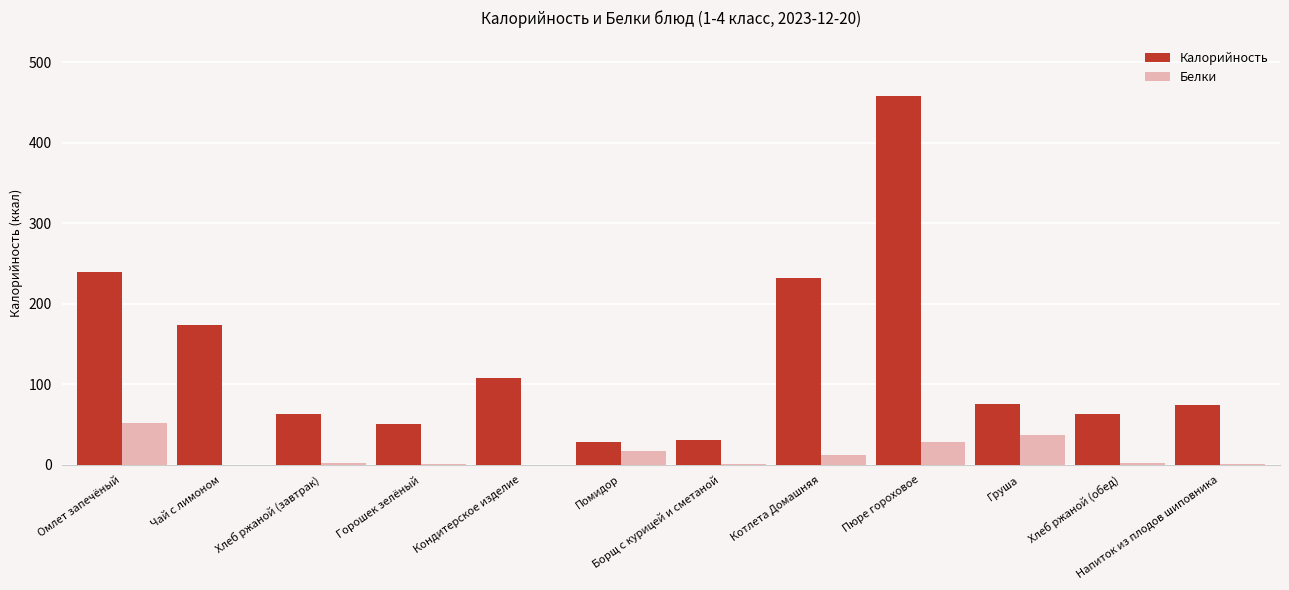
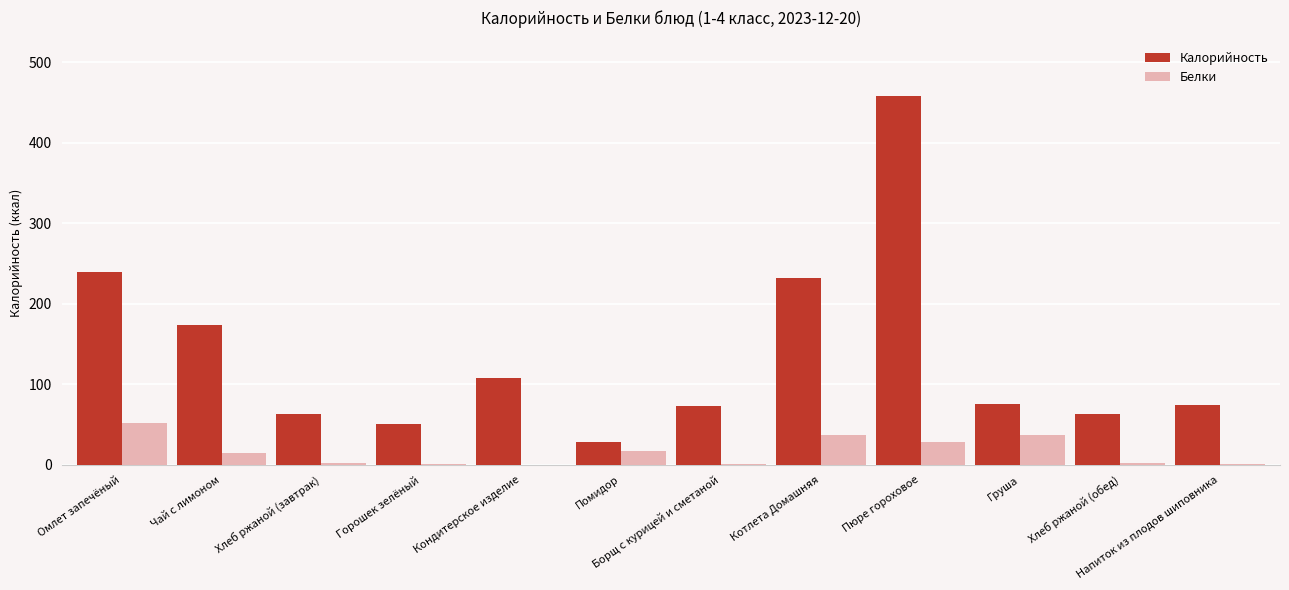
  {
    "Калорийность": {
      "Омлет запечёный": 240,
      "Чай с лимоном": 170,
      "Хлеб ржаной (завтрак)": 60,
      "Горошек зелёный": 50,
      "Кондитерское изделие": 110,
      "Помидор": 30,
-     "Борщ с курицей и сметаной": 30,
+     "Борщ с курицей и сметаной": 70,
      "Котлета Домашняя": 230,
      "Пюре гороховое": 460,
      "Груша": 80,
      "Хлеб ржаной (обед)": 60,
      "Напиток из плодов шиповника": 70
    },
    "Белки": {
      "Омлет запечёный": 50,
-     "Чай с лимоном": 0,
+     "Чай с лимоном": 10,
      "Помидор": 20,
-     "Котлета Домашняя": 10,
+     "Котлета Домашняя": 40,
      "Пюре гороховое": 30,
      "Груша": 40
    }
  }
